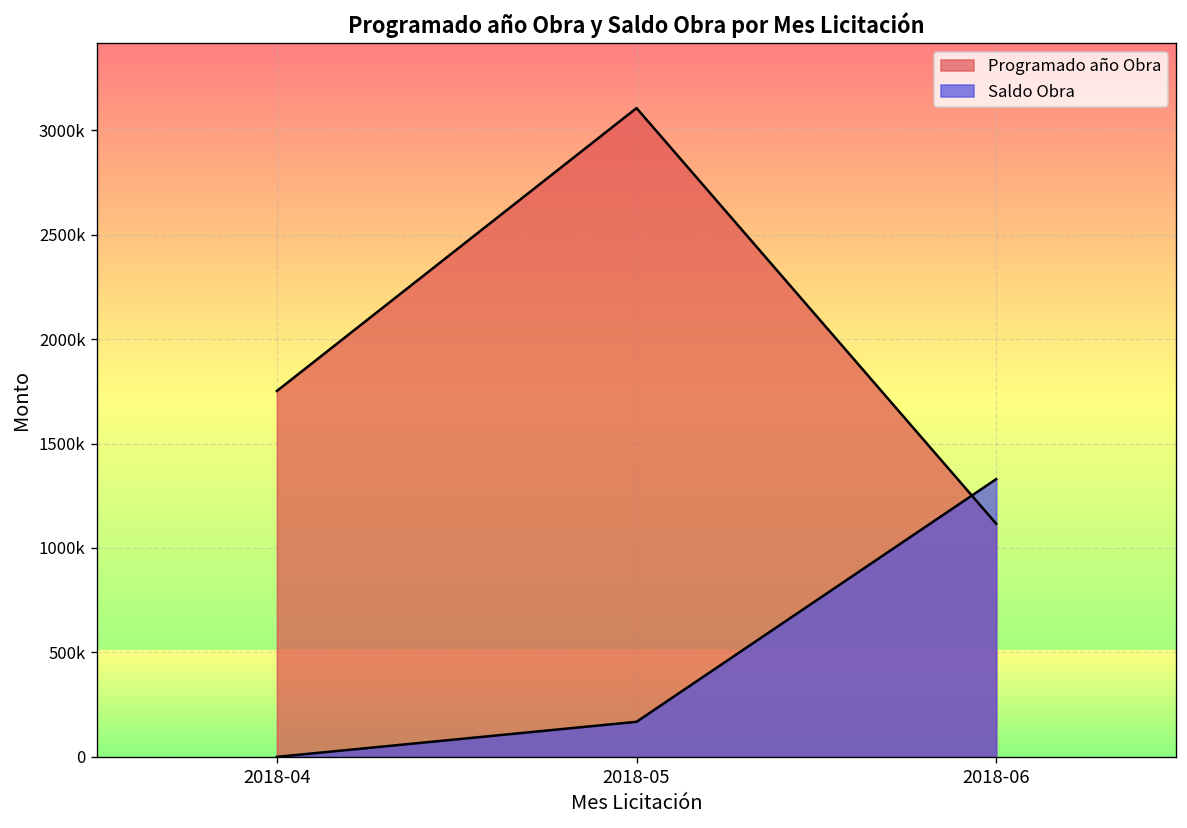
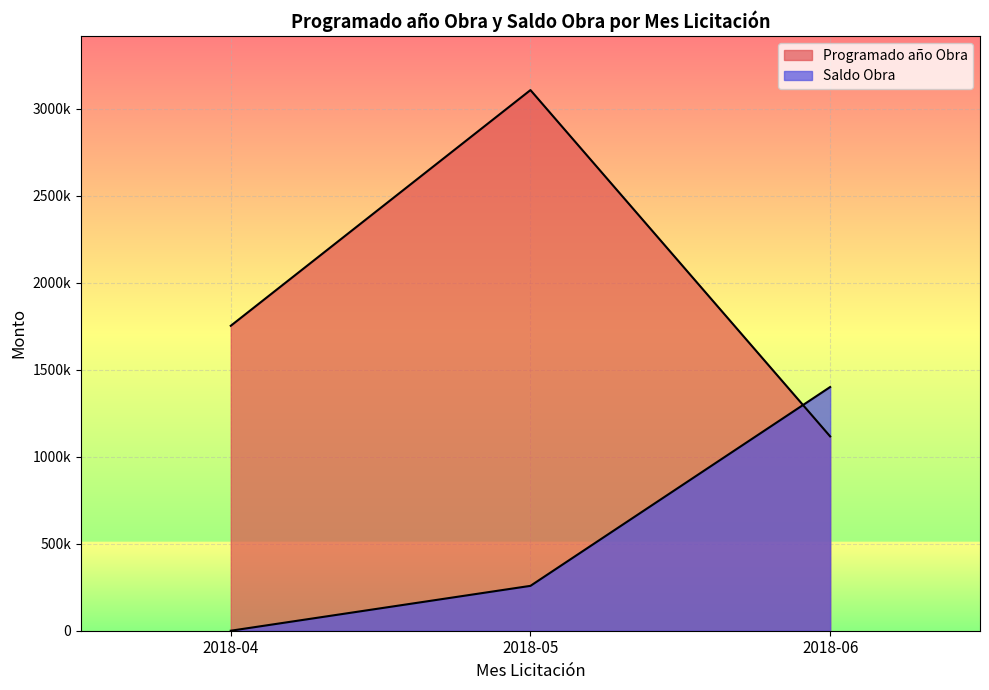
  {
    "Programado año Obra": {
      "2018-04": 1750000,
      "2018-05": 3110000,
      "2018-06": 1120000
    },
    "Saldo Obra": {
      "2018-04": 0,
-     "2018-05": 170000,
-     "2018-06": 1330000
+     "2018-05": 260000,
+     "2018-06": 1400000
    }
  }
